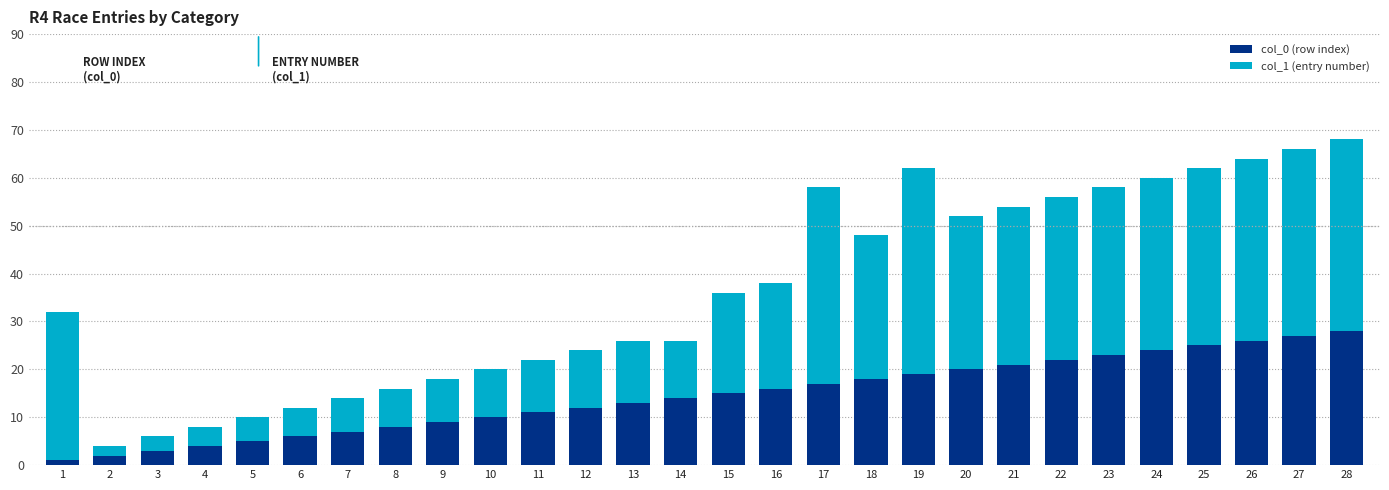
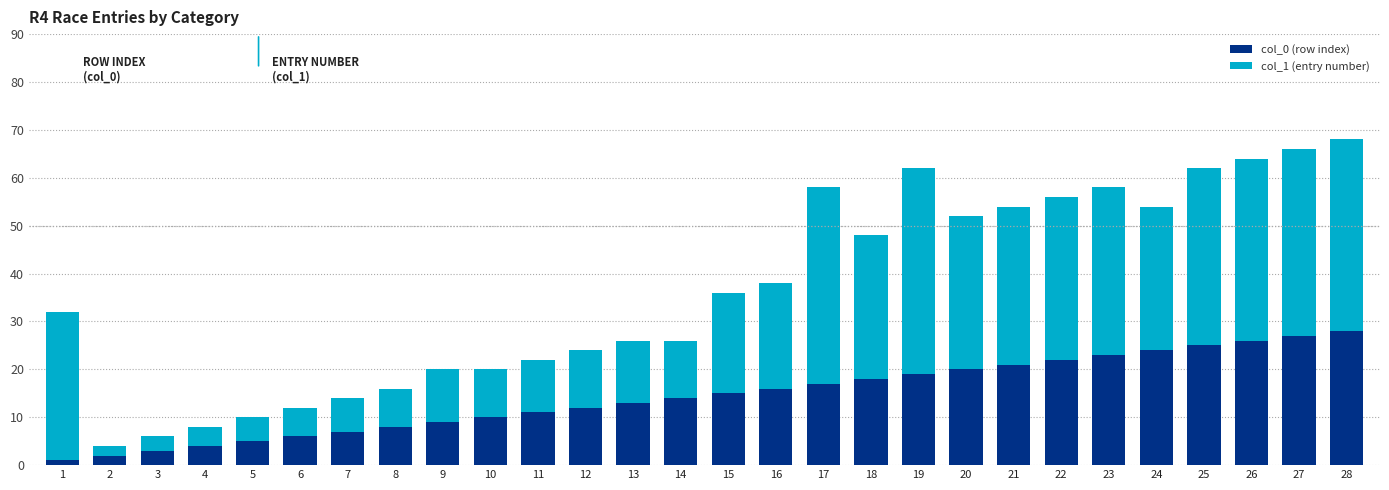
  {
    "col_0 (row index)": {
      "1": 1,
      "2": 2,
      "3": 3,
      "4": 4,
      "5": 5,
      "6": 6,
      "7": 7,
      "8": 8,
      "9": 9,
      "10": 10,
      "11": 11,
      "12": 12,
      "13": 13,
      "14": 14,
      "15": 15,
      "16": 16,
      "17": 17,
      "18": 18,
      "19": 19,
      "20": 20,
      "21": 21,
      "22": 22,
      "23": 23,
      "24": 24,
      "25": 25,
      "26": 26,
      "27": 27,
      "28": 28
    },
    "col_1 (entry number)": {
      "1": 31,
      "2": 2,
      "3": 3,
      "4": 4,
      "5": 5,
      "6": 6,
      "7": 7,
      "8": 8,
-     "9": 9,
+     "9": 11,
      "10": 10,
      "11": 11,
      "12": 12,
      "13": 13,
      "14": 12,
      "15": 21,
      "16": 22,
      "17": 41,
      "18": 30,
      "19": 43,
      "20": 32,
      "21": 33,
      "22": 34,
      "23": 35,
-     "24": 36,
+     "24": 30,
      "25": 37,
      "26": 38,
      "27": 39,
      "28": 40
    }
  }
